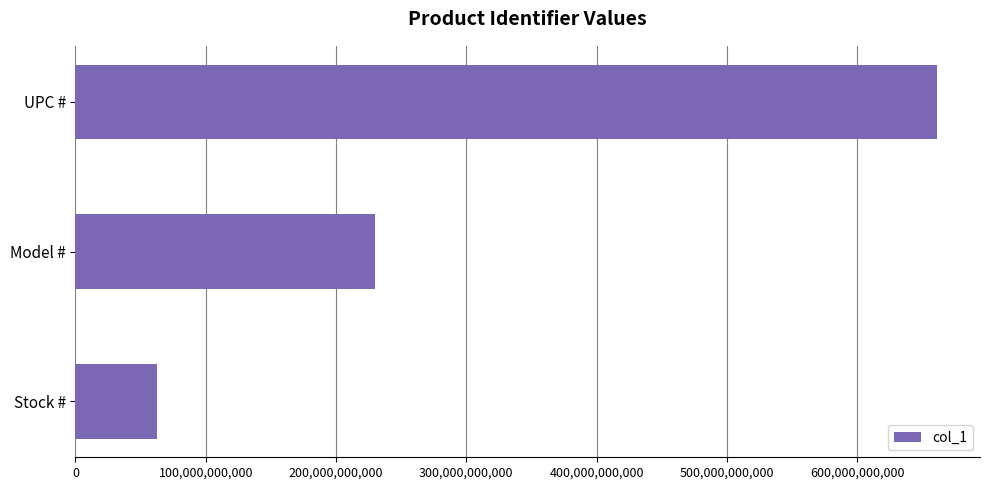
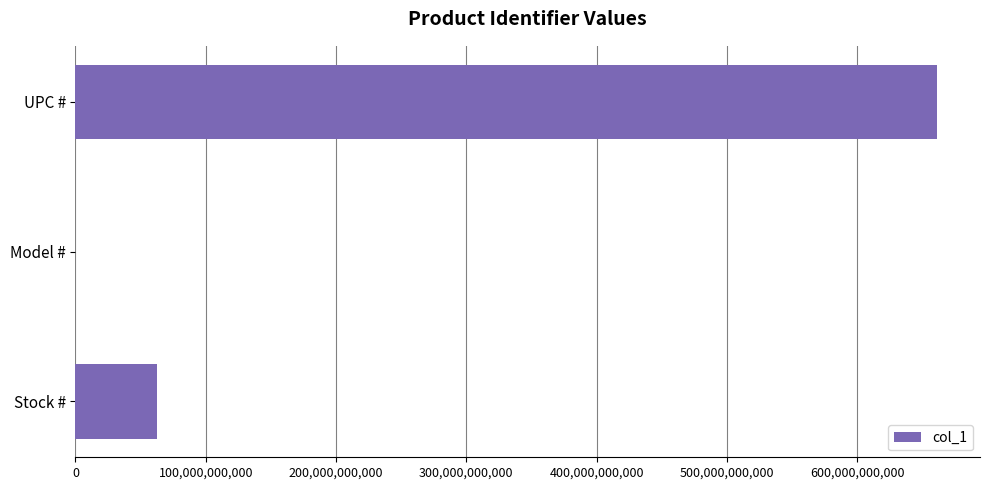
  {
    "UPC #": "661,000,000,000",
-   "Model #": "230,000,000,000",
+   "Model #": "0",
    "Stock #": "62,000,000,000"
  }
